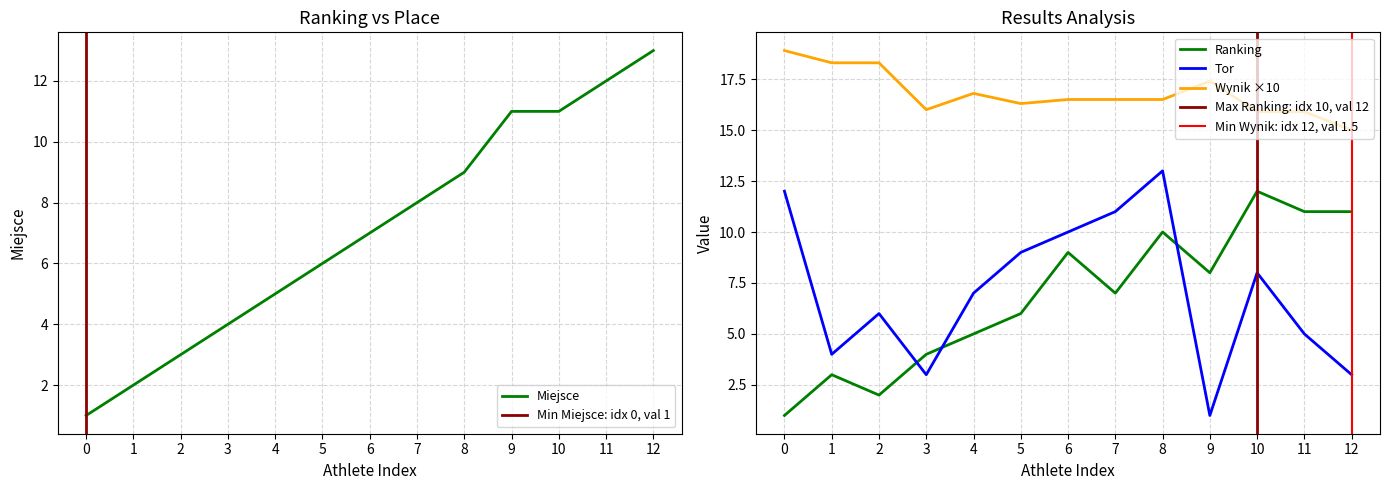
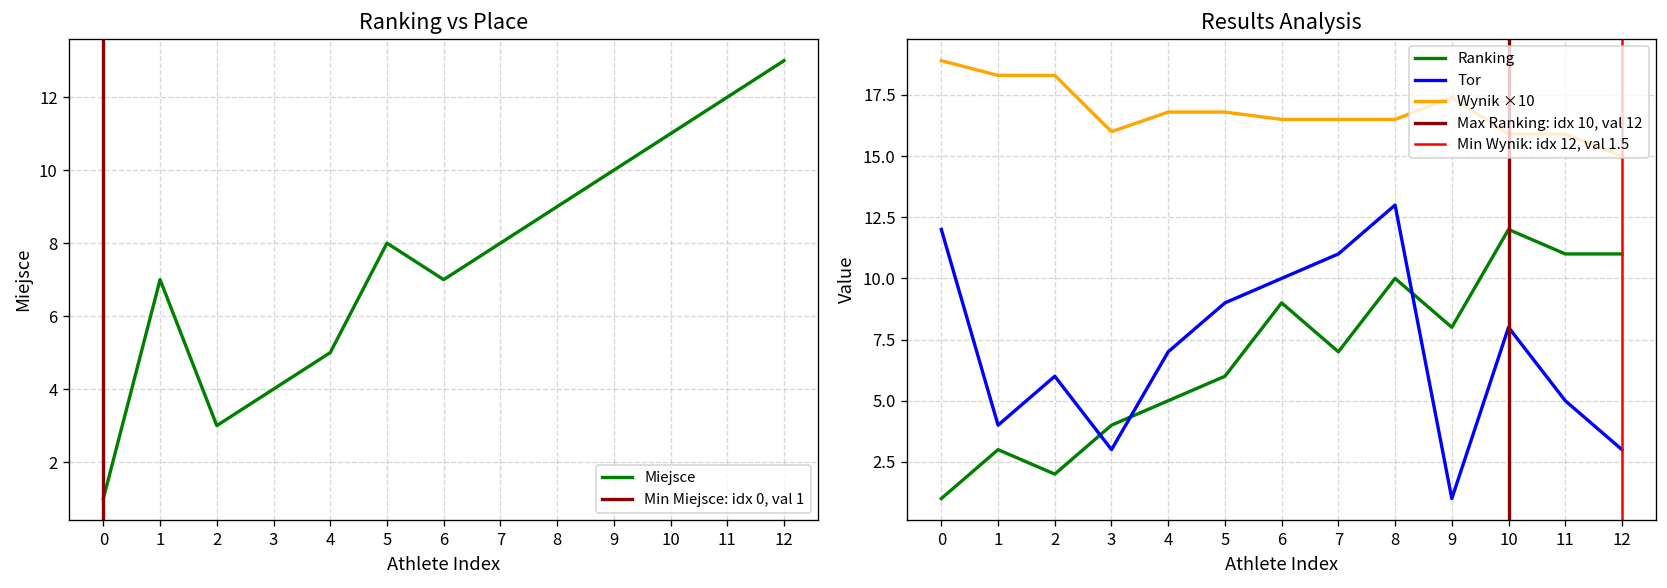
  {
    "Ranking vs Place": {
      "0": 1,
-     "1": 2,
+     "1": 7,
      "2": 3,
      "3": 4,
      "4": 5,
-     "5": 6,
+     "5": 8,
      "6": 7,
      "7": 8,
      "8": 9,
-     "9": 11,
+     "9": 10,
      "10": 11,
      "11": 12,
      "12": 13
    },
    "Results Analysis": {
      "Ranking": {
        "0": 1.0,
        "1": 3.0,
        "2": 2.0,
        "3": 4.0,
        "4": 5.0,
        "5": 6.0,
        "6": 9.0,
        "7": 7.0,
        "8": 10.0,
        "9": 8.0,
        "10": 12.0,
        "11": 11.0,
        "12": 11.0
      },
      "Tor": {
        "0": 12.0,
        "1": 4.0,
        "2": 6.0,
        "3": 3.0,
        "4": 7.0,
        "5": 9.0,
        "6": 10.0,
        "7": 11.0,
        "8": 13.0,
        "9": 1.0,
        "10": 8.0,
        "11": 5.0,
        "12": 3.0
      },
      "Wynik ×10": {
        "0": 18.9,
        "1": 18.3,
        "2": 18.3,
        "3": 16.0,
        "4": 16.8,
-       "5": 16.3,
+       "5": 16.8,
        "6": 16.5,
        "7": 16.5,
        "8": 16.5
      }
    }
  }
